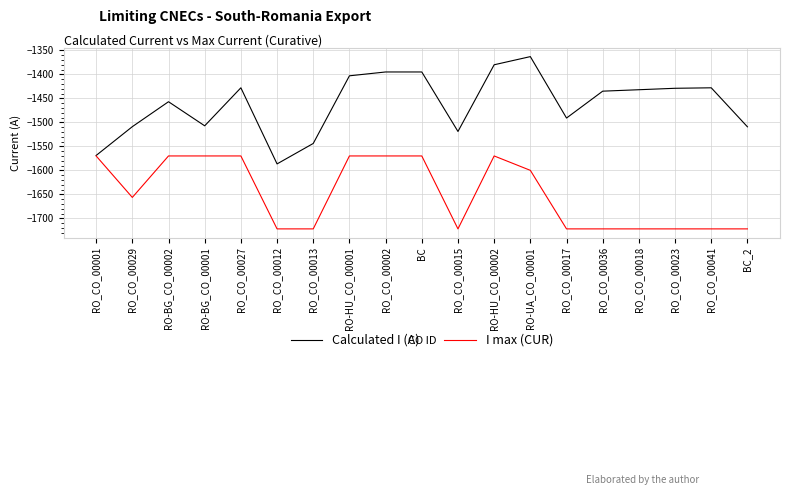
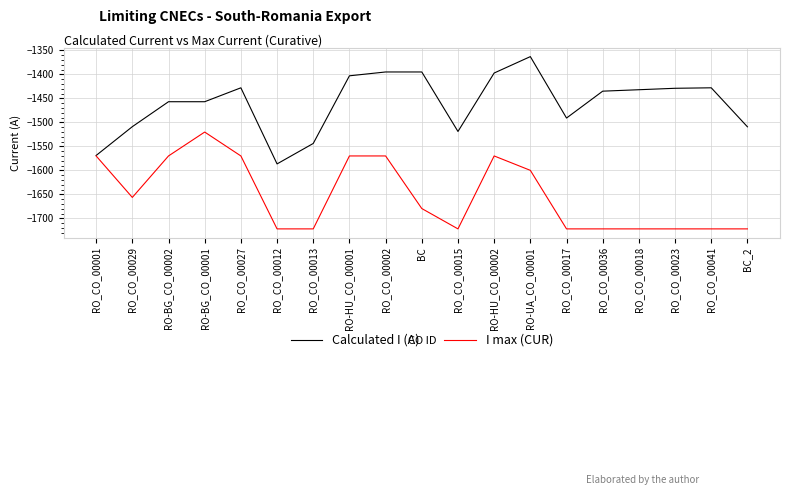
  {
    "Calculated I (A)": {
      "RO_CO_00029": -1510,
      "RO-BG_CO_00002": -1460,
-     "RO-BG_CO_00001": -1510,
+     "RO-BG_CO_00001": -1460,
      "RO_CO_00027": -1430,
      "RO_CO_00012": -1590,
      "RO_CO_00013": -1540,
      "RO-HU_CO_00001": -1400,
      "RO_CO_00002": -1400,
      "BC": -1400,
      "RO_CO_00015": -1520,
-     "RO-HU_CO_00002": -1380,
+     "RO-HU_CO_00002": -1400,
      "RO-UA_CO_00001": -1360,
      "RO_CO_00017": -1490,
      "RO_CO_00036": -1440,
      "RO_CO_00018": -1430,
      "RO_CO_00023": -1430,
      "RO_CO_00041": -1430,
      "BC_2": -1510
    },
    "I max (CUR)": {
      "RO_CO_00029": -1660,
      "RO-BG_CO_00002": -1570,
-     "RO-BG_CO_00001": -1570,
+     "RO-BG_CO_00001": -1520,
      "RO_CO_00027": -1570,
      "RO_CO_00012": -1720,
      "RO_CO_00013": -1720,
      "RO-HU_CO_00001": -1570,
      "RO_CO_00002": -1570,
-     "BC": -1570,
+     "BC": -1680,
      "RO_CO_00015": -1720,
      "RO-HU_CO_00002": -1570,
      "RO-UA_CO_00001": -1600,
      "RO_CO_00017": -1720,
      "RO_CO_00036": -1720,
      "RO_CO_00018": -1720,
      "RO_CO_00023": -1720,
      "RO_CO_00041": -1720,
      "BC_2": -1720
    }
  }
